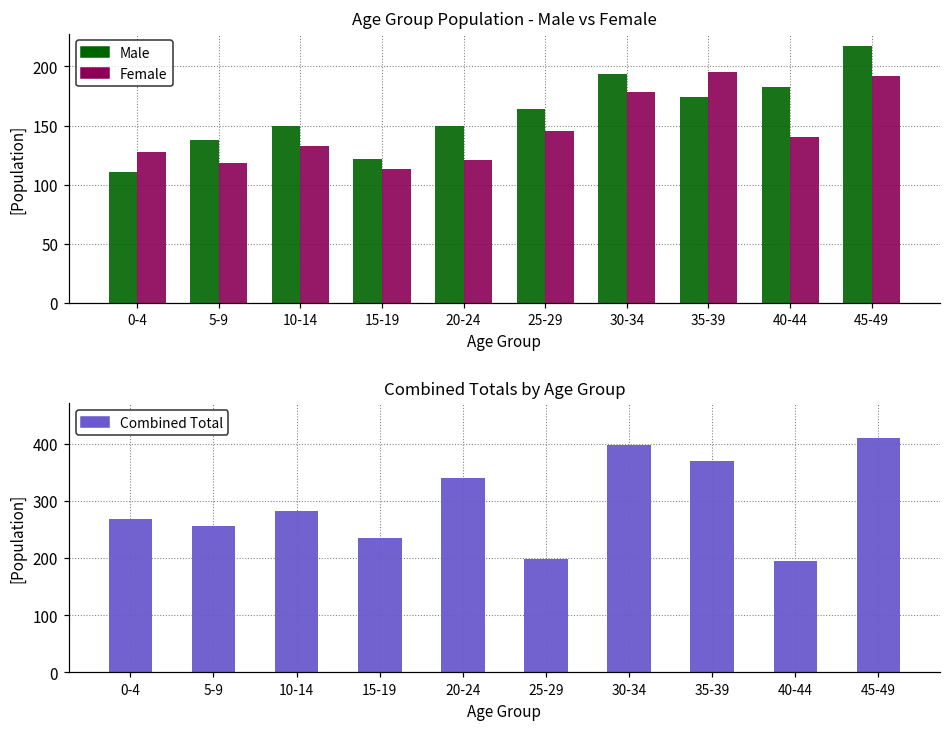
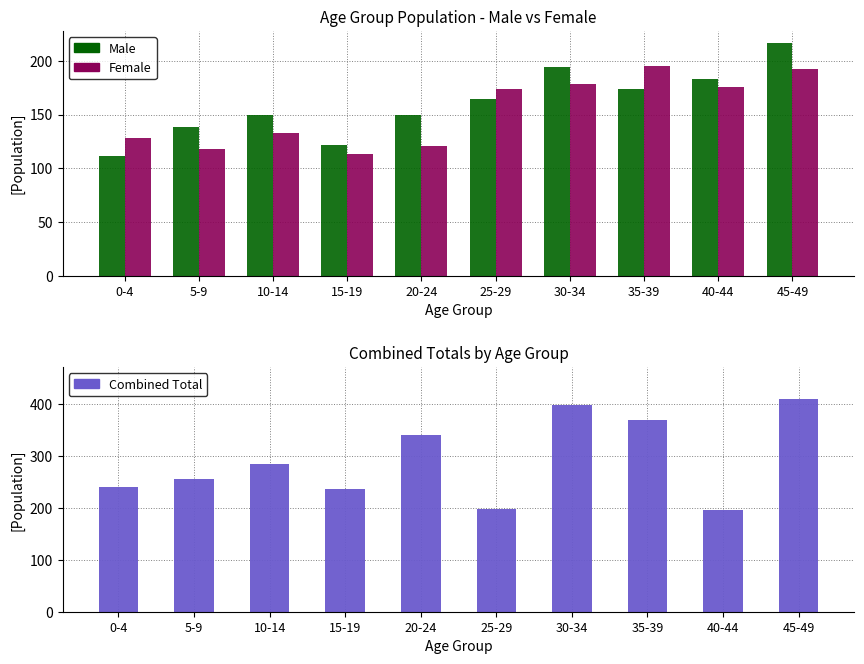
  {
    "Age Group Population - Male vs Female": {
      "Male": {
        "0-4": 111,
        "5-9": 138,
        "10-14": 150,
        "15-19": 122,
        "20-24": 150,
        "25-29": 164,
        "30-34": 194,
        "35-39": 174,
        "40-44": 183,
        "45-49": 217
      },
      "Female": {
        "0-4": 128,
        "5-9": 118,
        "10-14": 133,
        "15-19": 113,
        "20-24": 121,
-       "25-29": 145,
+       "25-29": 174,
        "30-34": 178,
        "35-39": 195,
-       "40-44": 140,
+       "40-44": 176,
        "45-49": 192
      }
    },
    "Combined Totals by Age Group": {
-     "0-4": 270,
+     "0-4": 240,
      "5-9": 260,
      "10-14": 280,
      "15-19": 240,
      "20-24": 340,
      "25-29": 200,
      "30-34": 400,
      "35-39": 370,
      "40-44": 200,
      "45-49": 410
    }
  }
